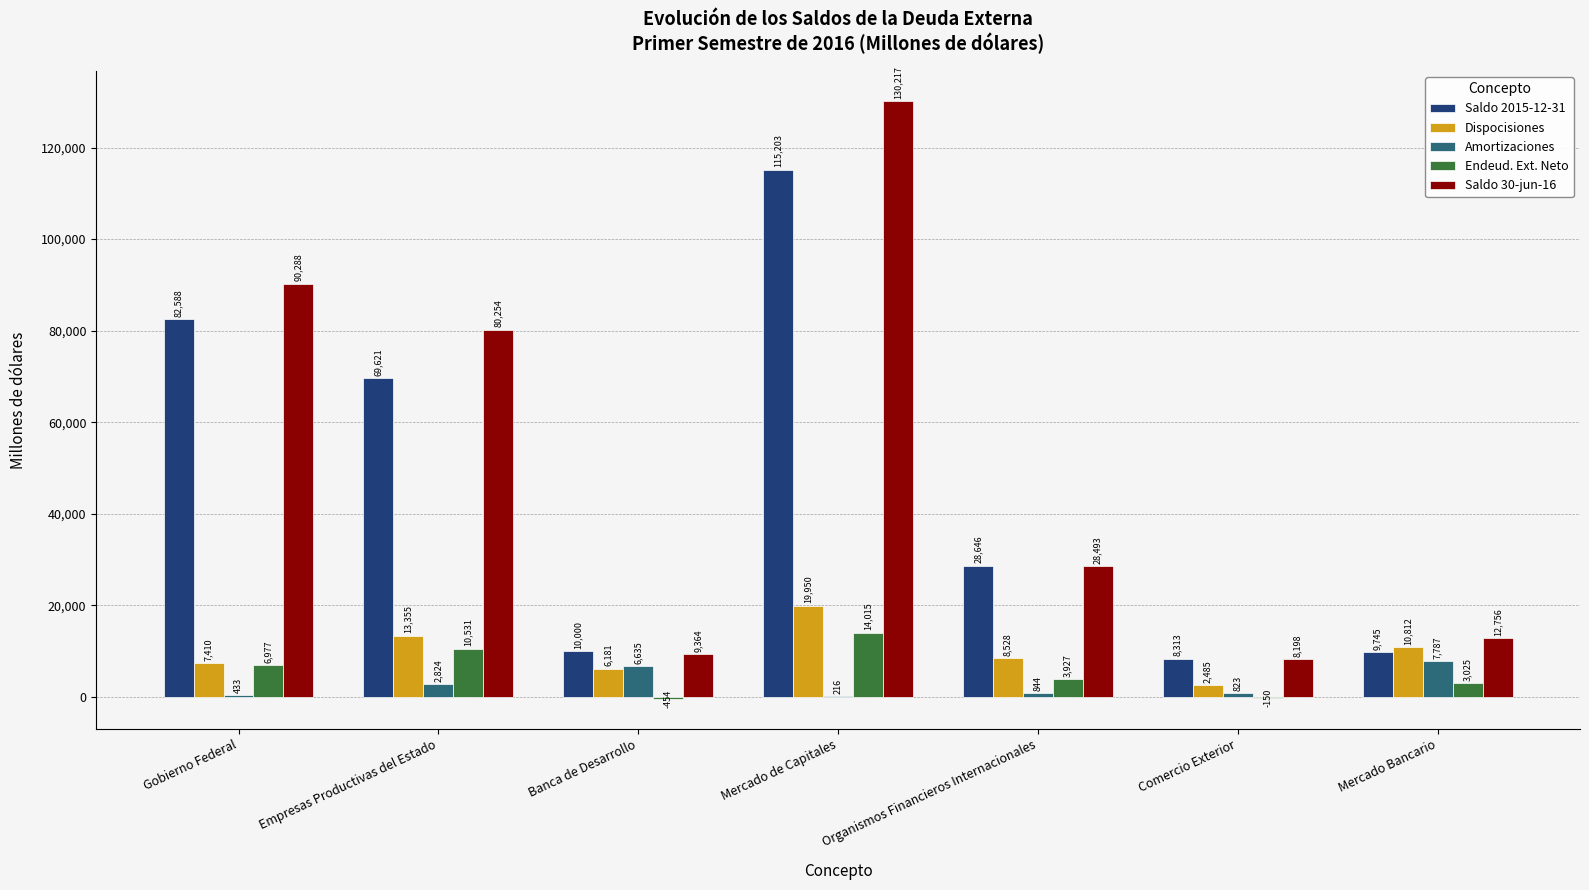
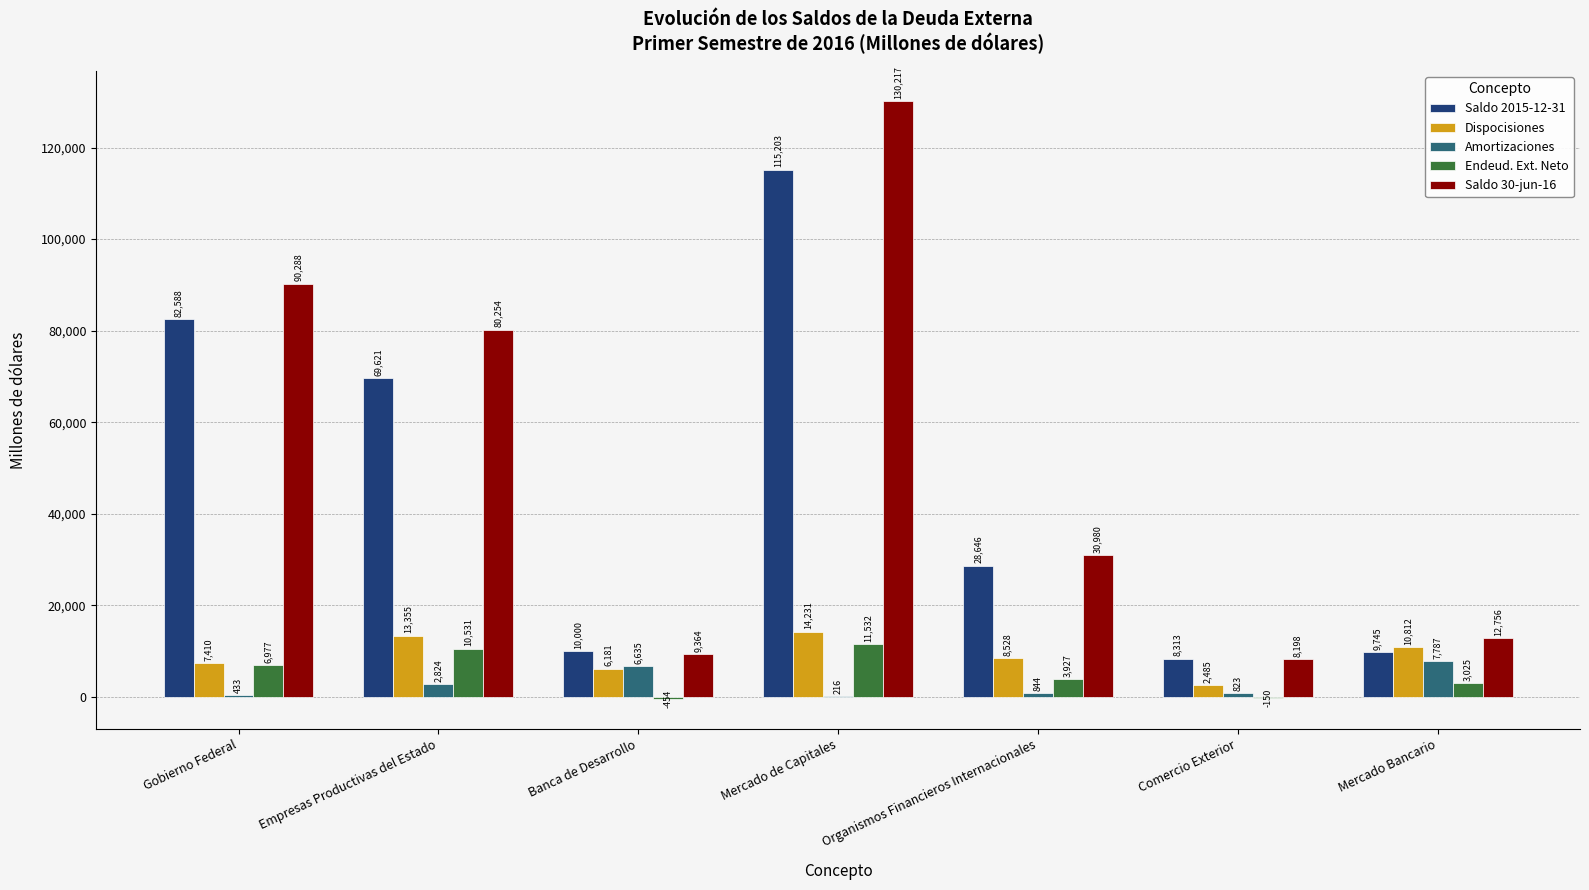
  {
    "Dispocisiones": {
      "Gobierno Federal": "7,410",
      "Empresas Productivas del Estado": "13,355",
      "Banca de Desarrollo": "6,181",
-     "Mercado de Capitales": "19,950",
+     "Mercado de Capitales": "14,231",
      "Organismos Financieros Internacionales": "8,528",
      "Comercio Exterior": "2,485",
      "Mercado Bancario": "10,812"
    },
    "Endeud. Ext. Neto": {
      "Gobierno Federal": "6,977",
      "Empresas Productivas del Estado": "10,531",
      "Banca de Desarrollo": "-454",
-     "Mercado de Capitales": "14,015",
+     "Mercado de Capitales": "11,532",
      "Organismos Financieros Internacionales": "3,927",
      "Comercio Exterior": "-150",
      "Mercado Bancario": "3,025"
    },
    "Saldo 30-jun-16": {
      "Gobierno Federal": "90,288",
      "Empresas Productivas del Estado": "80,254",
      "Banca de Desarrollo": "9,364",
      "Mercado de Capitales": "130,217",
-     "Organismos Financieros Internacionales": "28,493",
+     "Organismos Financieros Internacionales": "30,980",
      "Comercio Exterior": "8,198",
      "Mercado Bancario": "12,756"
    }
  }
